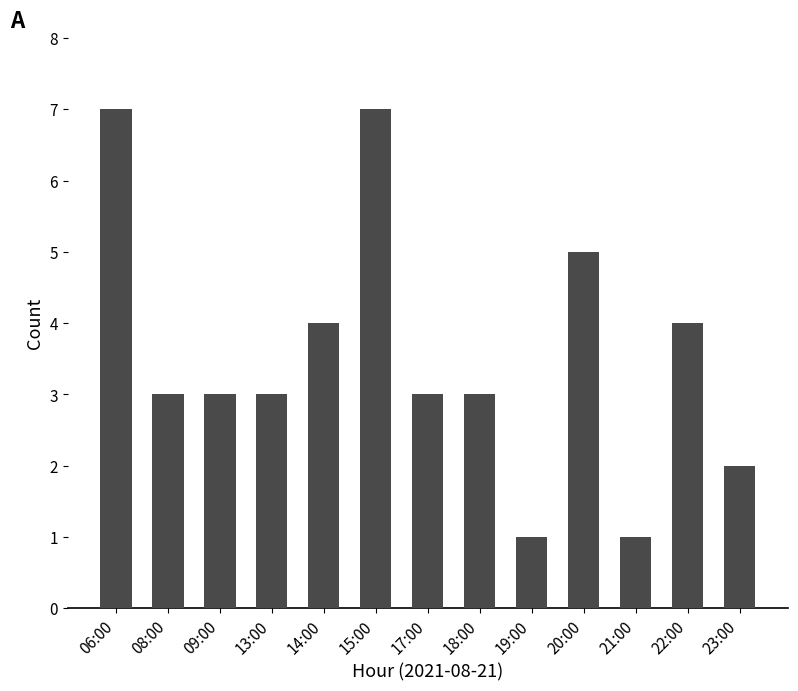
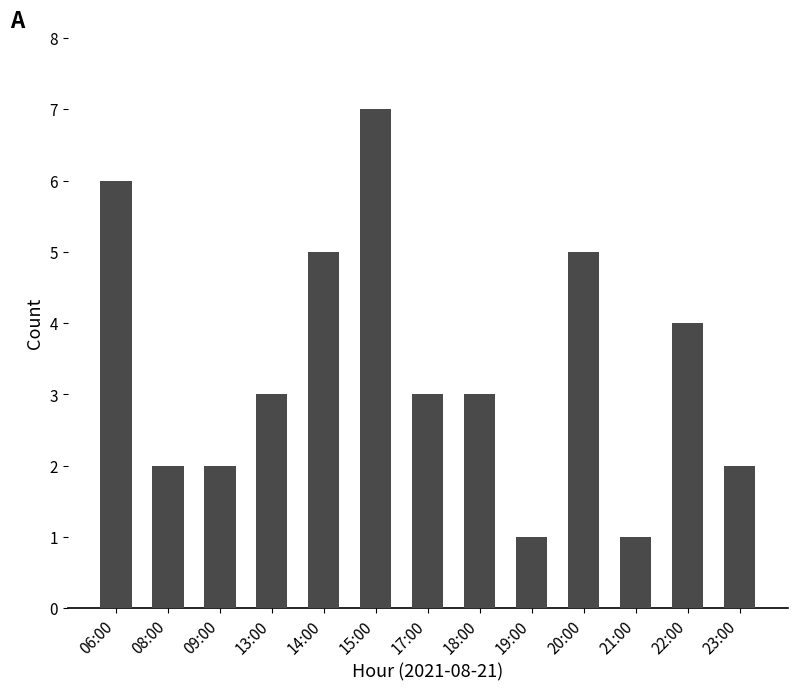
  {
-   "06:00": 7,
-   "08:00": 3,
-   "09:00": 3,
+   "06:00": 6,
+   "08:00": 2,
+   "09:00": 2,
    "13:00": 3,
-   "14:00": 4,
+   "14:00": 5,
    "15:00": 7,
    "17:00": 3,
    "18:00": 3,
    "19:00": 1,
    "20:00": 5,
    "21:00": 1,
    "22:00": 4,
    "23:00": 2
  }
